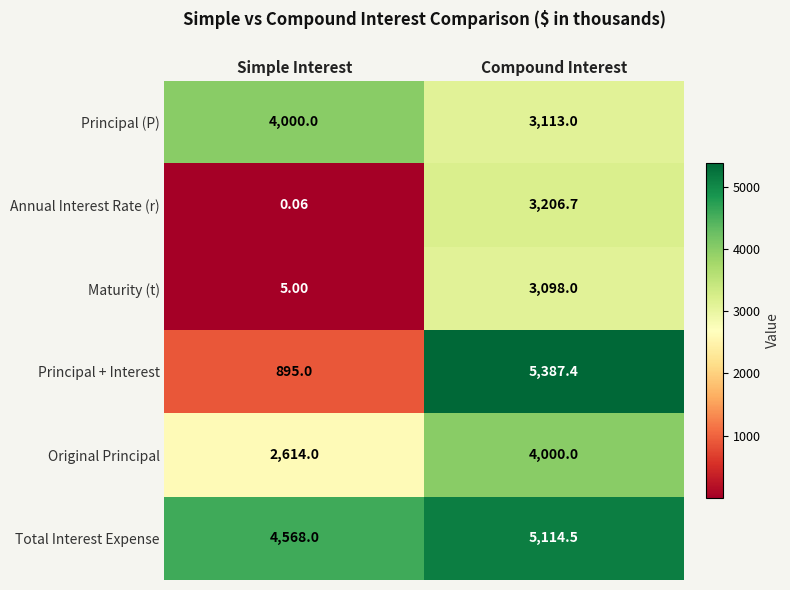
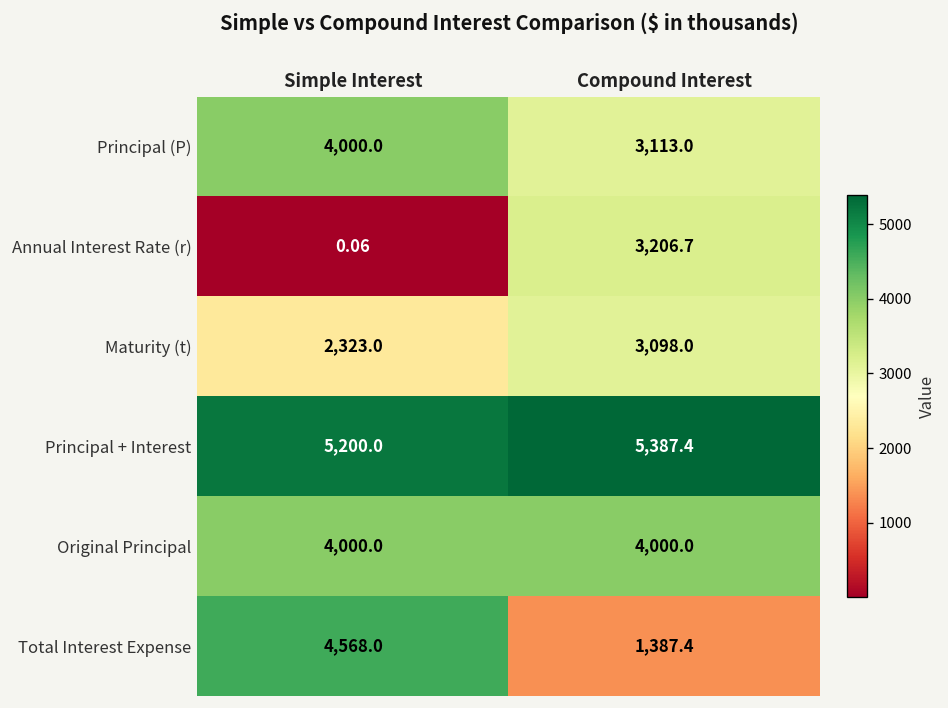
  {
    "Principal (P)": {
      "Simple Interest": "4,000.0",
      "Compound Interest": "3,113.0"
    },
    "Annual Interest Rate (r)": {
      "Simple Interest": "0.06",
      "Compound Interest": "3,206.7"
    },
    "Maturity (t)": {
-     "Simple Interest": "5.00",
+     "Simple Interest": "2,323.0",
      "Compound Interest": "3,098.0"
    },
    "Principal + Interest": {
-     "Simple Interest": "895.0",
+     "Simple Interest": "5,200.0",
      "Compound Interest": "5,387.4"
    },
    "Original Principal": {
-     "Simple Interest": "2,614.0",
+     "Simple Interest": "4,000.0",
      "Compound Interest": "4,000.0"
    },
    "Total Interest Expense": {
      "Simple Interest": "4,568.0",
-     "Compound Interest": "5,114.5"
+     "Compound Interest": "1,387.4"
    }
  }
